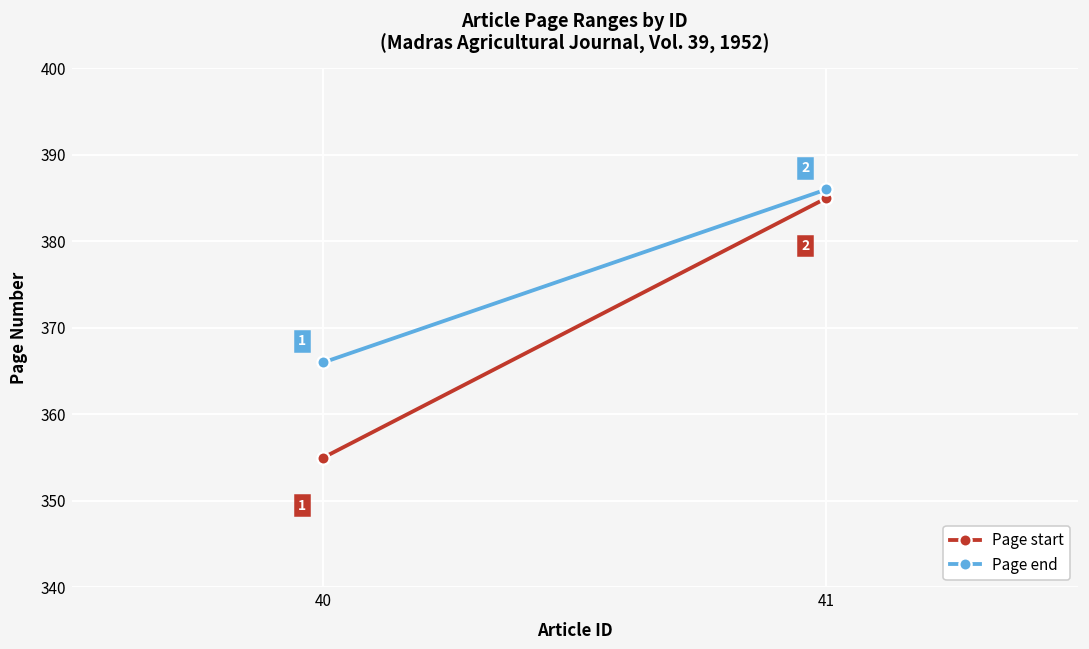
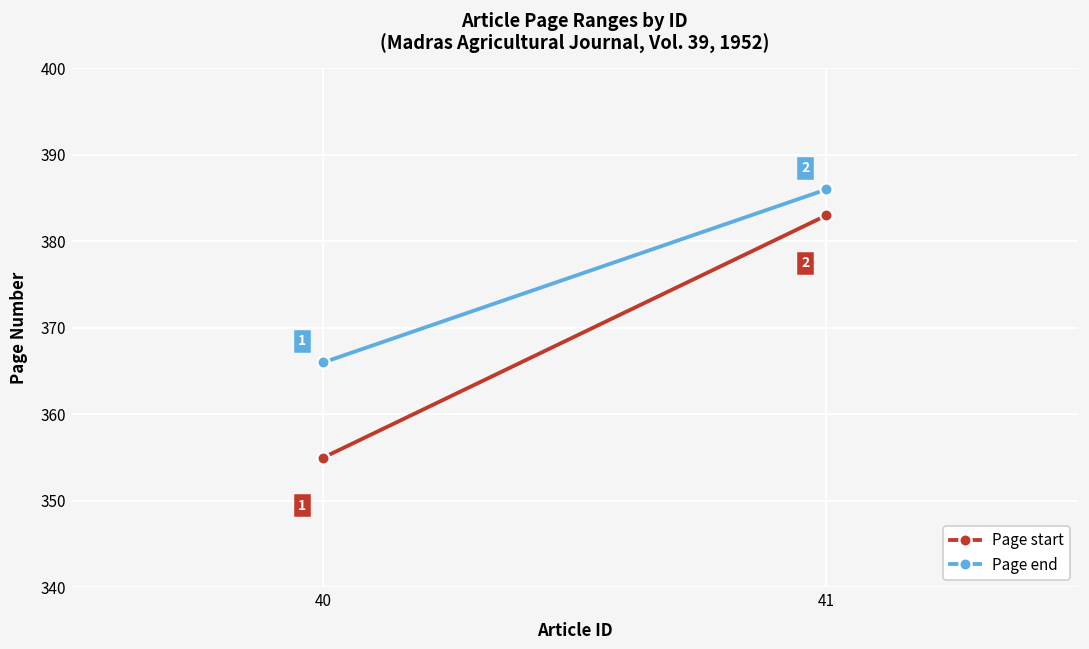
  {
    "Page start": {
      "40": 355,
-     "41": 385
+     "41": 383
    }
  }
